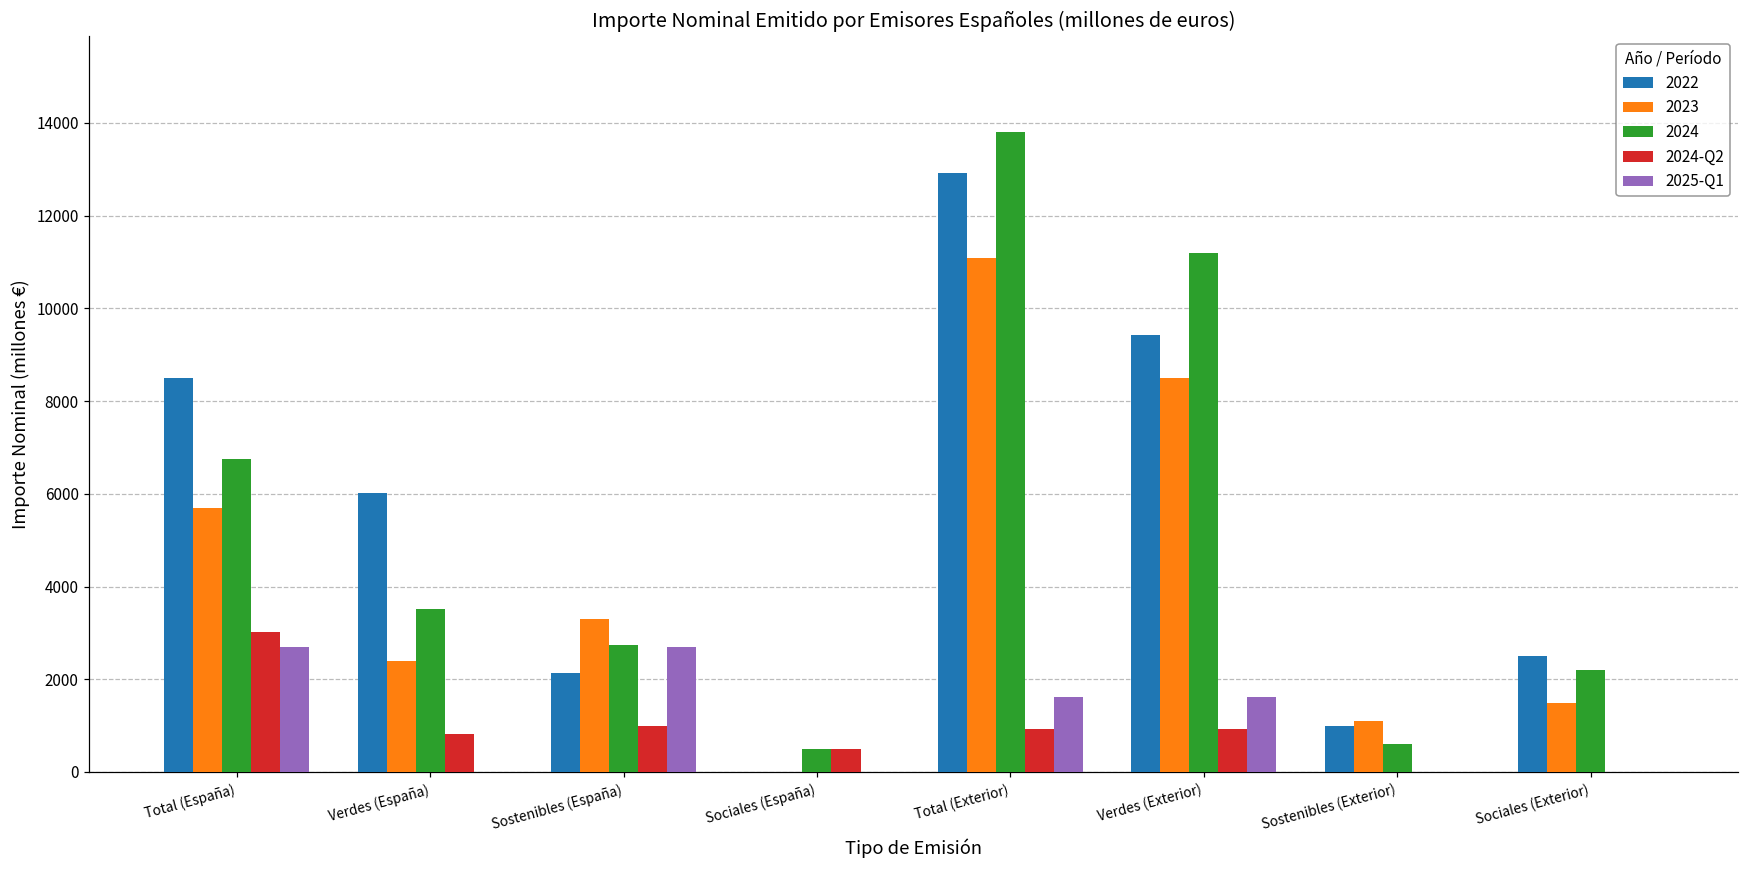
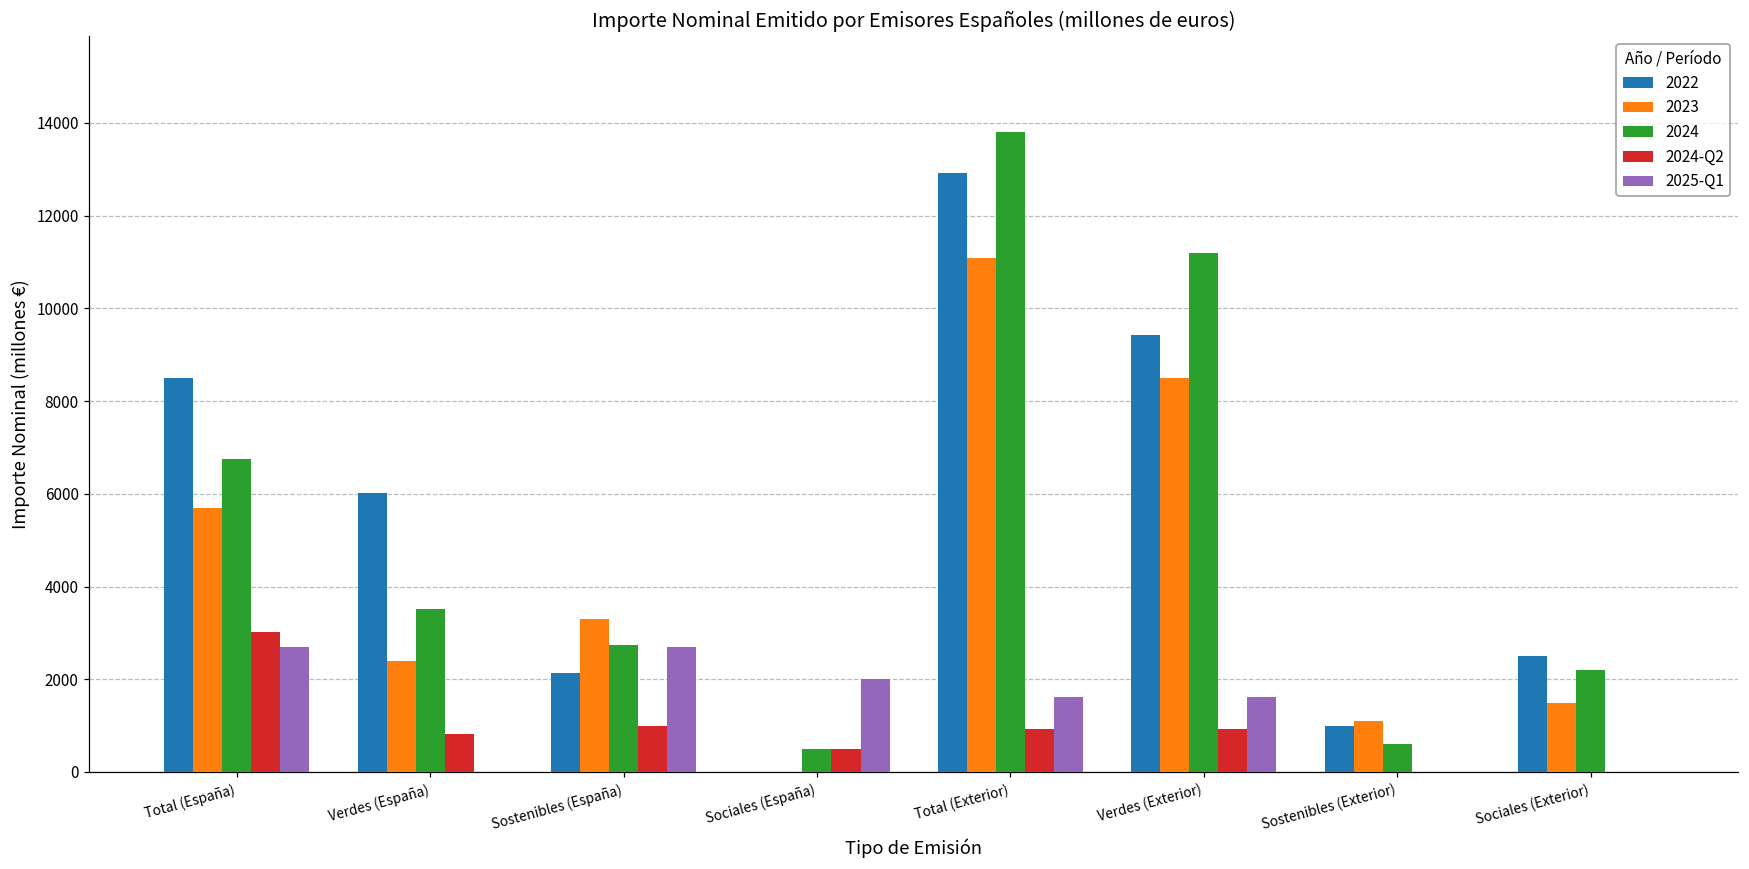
  {
    "2022": {
      "Total (España)": 8500,
      "Verdes (España)": 6000,
      "Sostenibles (España)": 2100,
      "Sociales (España)": 0,
      "Total (Exterior)": 12900,
      "Verdes (Exterior)": 9400,
      "Sostenibles (Exterior)": 1000,
      "Sociales (Exterior)": 2500
    },
    "2023": {
      "Total (España)": 5700,
      "Verdes (España)": 2400,
      "Sostenibles (España)": 3300,
      "Sociales (España)": 0,
      "Total (Exterior)": 11100,
      "Verdes (Exterior)": 8500,
      "Sostenibles (Exterior)": 1100,
      "Sociales (Exterior)": 1500
    },
    "2024": {
      "Total (España)": 6700,
      "Verdes (España)": 3500,
      "Sostenibles (España)": 2700,
      "Sociales (España)": 500,
      "Total (Exterior)": 13800,
      "Verdes (Exterior)": 11200,
      "Sostenibles (Exterior)": 600,
      "Sociales (Exterior)": 2200
    },
    "2024-Q2": {
      "Total (España)": 3000,
      "Verdes (España)": 800,
      "Sostenibles (España)": 1000,
      "Sociales (España)": 500,
      "Total (Exterior)": 900,
      "Verdes (Exterior)": 900,
      "Sostenibles (Exterior)": 0,
      "Sociales (Exterior)": 0
    },
    "2025-Q1": {
      "Total (España)": 2700,
      "Verdes (España)": 0,
      "Sostenibles (España)": 2700,
-     "Sociales (España)": 0,
+     "Sociales (España)": 2000,
      "Total (Exterior)": 1600,
      "Verdes (Exterior)": 1600,
      "Sostenibles (Exterior)": 0,
      "Sociales (Exterior)": 0
    }
  }
